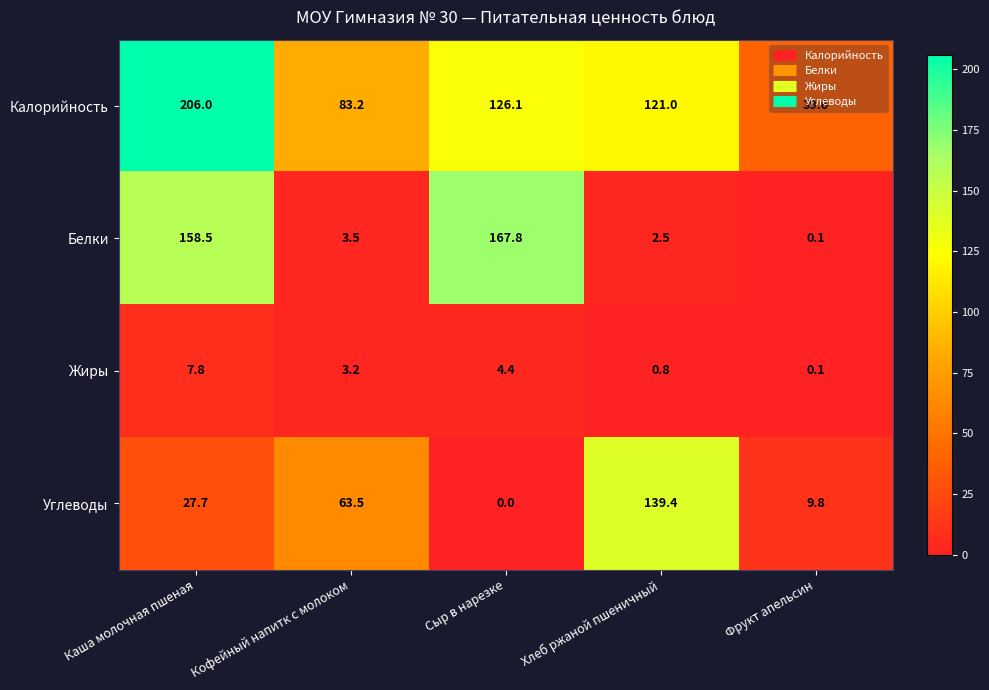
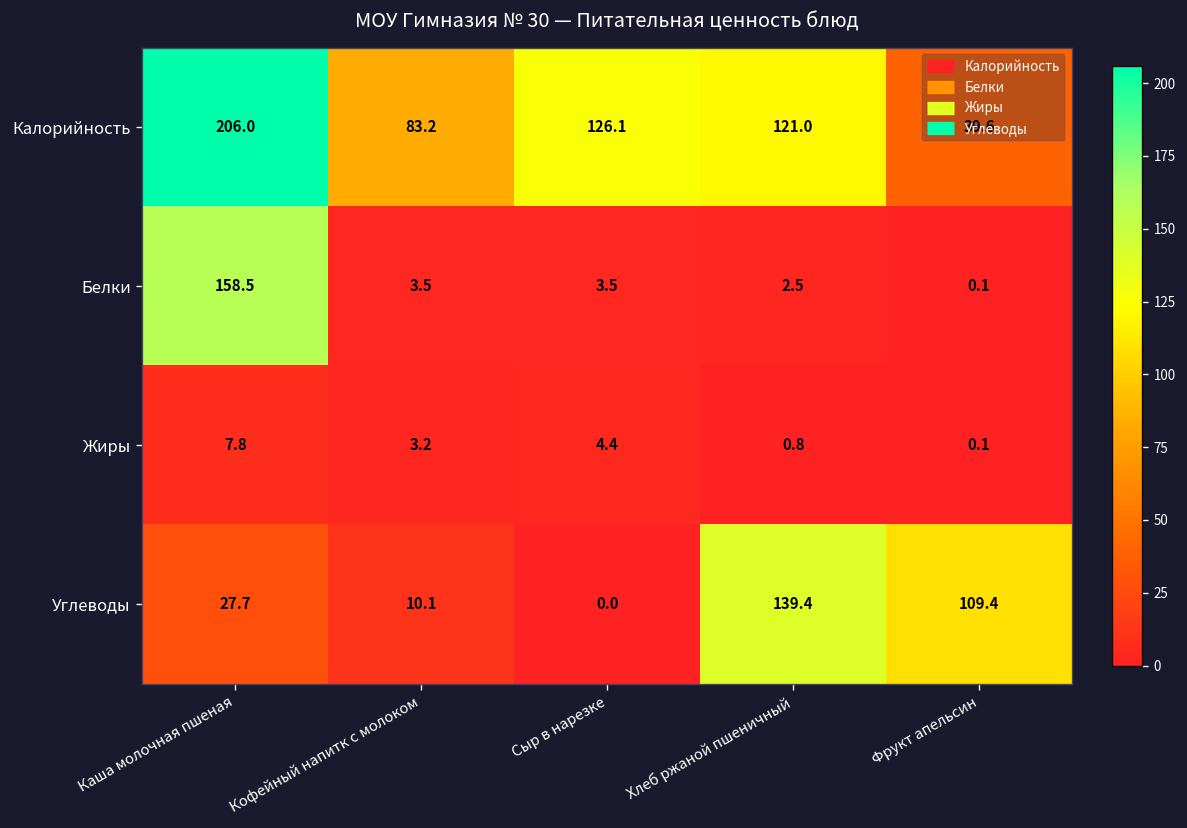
  {
    "Калорийность": {
      "Каша молочная пшеная": 206.0,
      "Кофейный напитк с молоком": 83.2,
      "Сыр в нарезке": 126.1,
      "Хлеб ржаной пшеничный": 121.0
    },
    "Белки": {
      "Каша молочная пшеная": 158.5,
      "Кофейный напитк с молоком": 3.5,
-     "Сыр в нарезке": 167.8,
+     "Сыр в нарезке": 3.5,
      "Хлеб ржаной пшеничный": 2.5,
      "Фрукт апельсин": 0.1
    },
    "Жиры": {
      "Каша молочная пшеная": 7.8,
      "Кофейный напитк с молоком": 3.2,
      "Сыр в нарезке": 4.4,
      "Хлеб ржаной пшеничный": 0.8,
      "Фрукт апельсин": 0.1
    },
    "Углеводы": {
      "Каша молочная пшеная": 27.7,
-     "Кофейный напитк с молоком": 63.5,
+     "Кофейный напитк с молоком": 10.1,
      "Сыр в нарезке": 0.0,
      "Хлеб ржаной пшеничный": 139.4,
-     "Фрукт апельсин": 9.8
+     "Фрукт апельсин": 109.4
    }
  }
